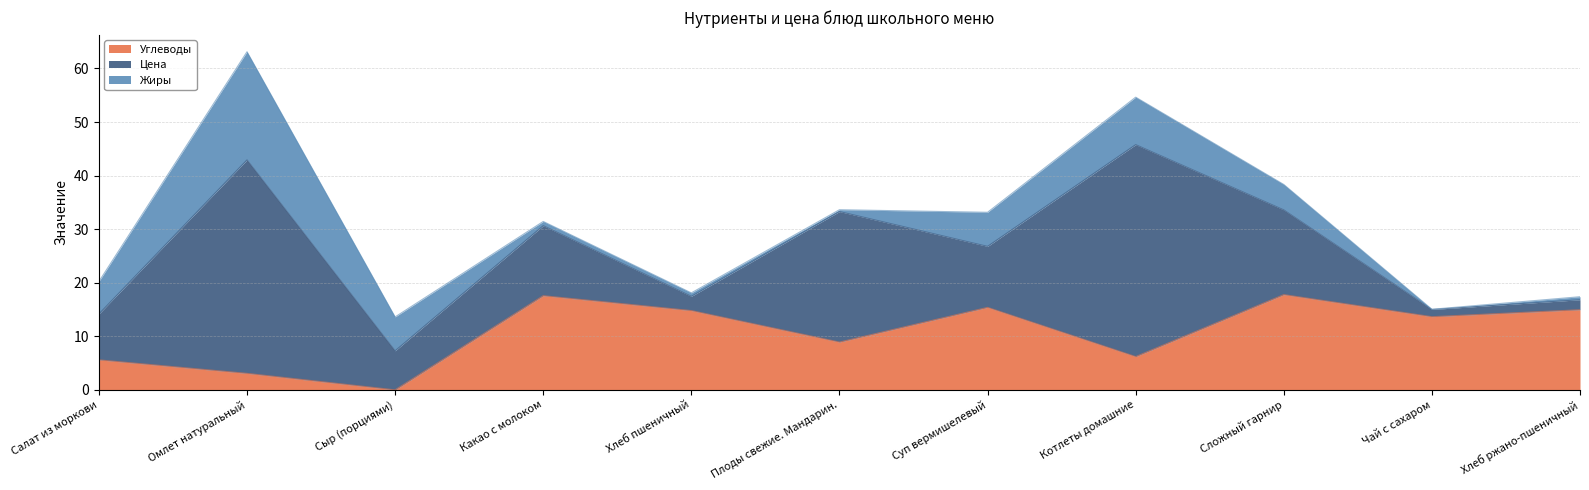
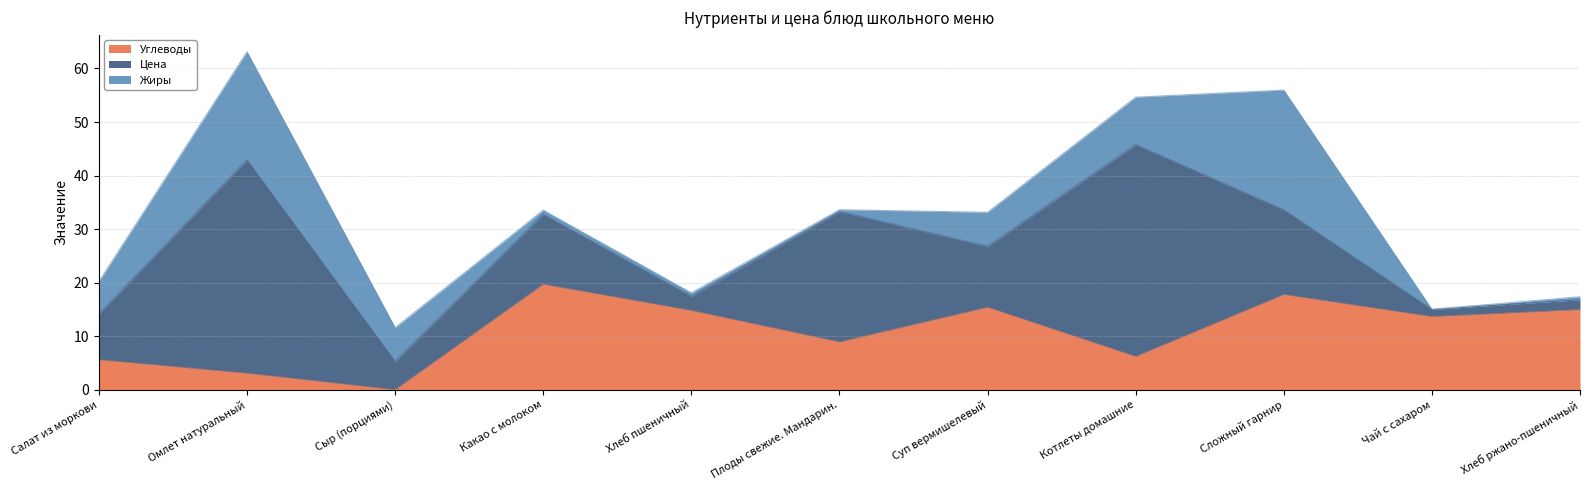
  {
    "Углеводы": {
      "Салат из моркови": 6,
      "Омлет натуральный": 3,
      "Сыр (порциями)": 0,
-     "Какао с молоком": 18,
+     "Какао с молоком": 20,
      "Хлеб пшеничный": 15,
      "Плоды свежие. Мандарин.": 9,
      "Суп вермишелевый": 15,
      "Котлеты домашние": 6,
      "Сложный гарнир": 18,
      "Чай с сахаром": 14,
      "Хлеб ржано-пшеничный": 15
    },
    "Цена": {
      "Салат из моркови": 9,
      "Омлет натуральный": 40,
-     "Сыр (порциями)": 7,
+     "Сыр (порциями)": 5,
      "Какао с молоком": 13,
      "Хлеб пшеничный": 3,
      "Суп вермишелевый": 11,
      "Котлеты домашние": 40,
      "Сложный гарнир": 16,
      "Хлеб ржано-пшеничный": 2
    },
    "Жиры": {
      "Салат из моркови": 6,
      "Омлет натуральный": 20,
      "Сыр (порциями)": 6,
      "Какао с молоком": 1,
      "Хлеб пшеничный": 1,
      "Суп вермишелевый": 6,
      "Котлеты домашние": 9,
-     "Сложный гарнир": 5,
+     "Сложный гарнир": 22,
      "Хлеб ржано-пшеничный": 1
    }
  }
